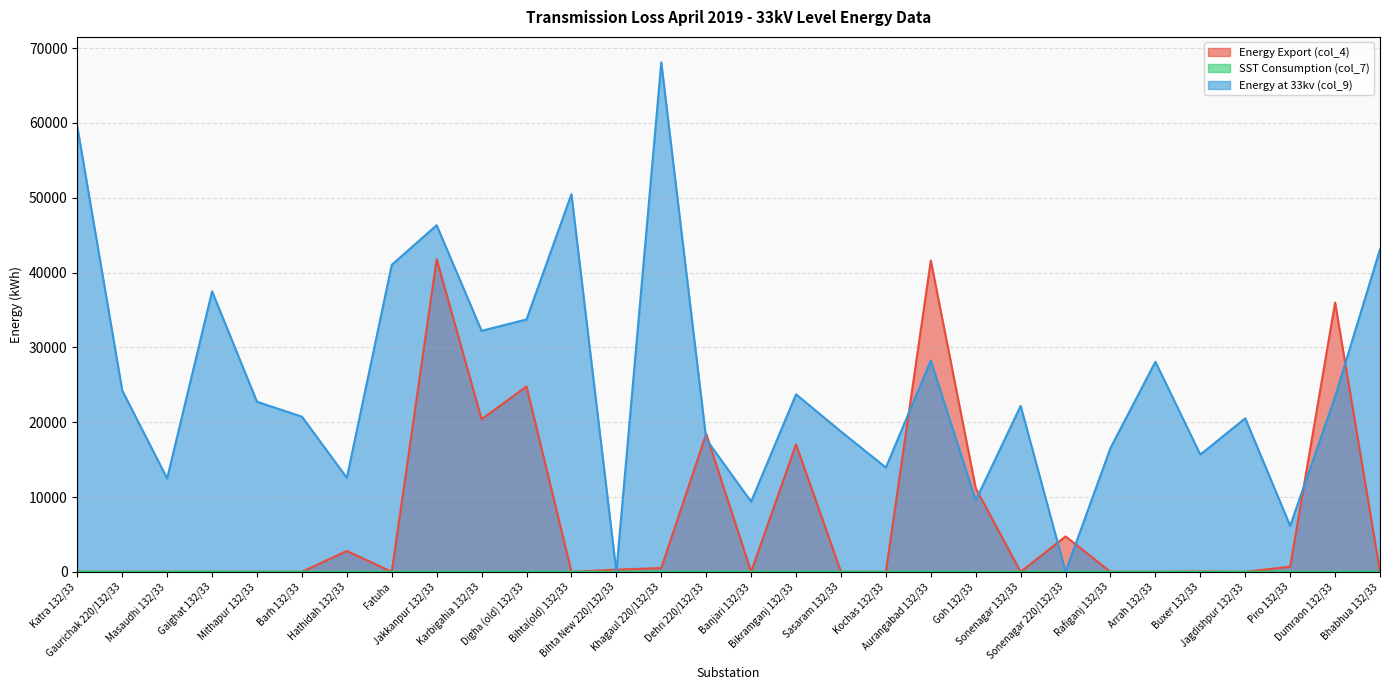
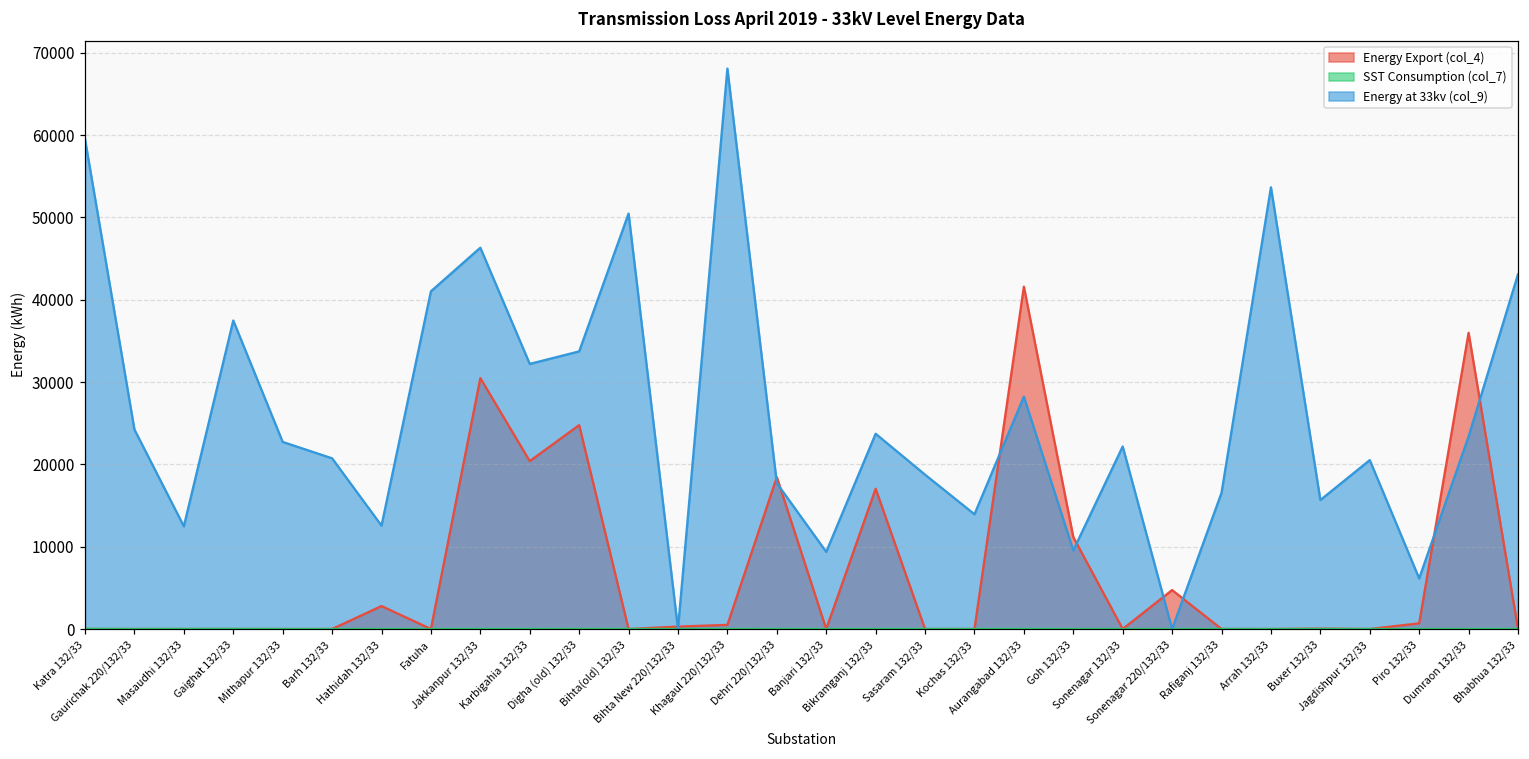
  {
    "Energy Export (col_4)": {
      "Hathidah 132/33": 3000,
-     "Jakkanpur 132/33": 42000,
+     "Jakkanpur 132/33": 30000,
      "Karbigahia 132/33": 20000,
      "Digha (old) 132/33": 25000,
      "Khagaul 220/132/33": 1000,
      "Dehri 220/132/33": 18000,
      "Bikramganj 132/33": 17000,
      "Aurangabad 132/33": 42000,
      "Goh 132/33": 11000,
      "Sonenagar 220/132/33": 5000,
      "Piro 132/33": 1000,
      "Dumraon 132/33": 36000
    },
    "SST Consumption (col_7)": {
      "Hathidah 132/33": 0,
      "Jakkanpur 132/33": 0,
      "Karbigahia 132/33": 0,
      "Digha (old) 132/33": 0,
      "Khagaul 220/132/33": 0,
      "Dehri 220/132/33": 0,
      "Bikramganj 132/33": 0,
      "Aurangabad 132/33": 0,
      "Goh 132/33": 0,
      "Piro 132/33": 0,
      "Dumraon 132/33": 0
    },
    "Energy at 33kv (col_9)": {
      "Katra 132/33": 60000,
      "Gaurichak 220/132/33": 24000,
      "Masaudhi 132/33": 12000,
      "Gaighat 132/33": 37000,
      "Mithapur 132/33": 23000,
      "Barh 132/33": 21000,
      "Hathidah 132/33": 13000,
      "Fatuha": 41000,
      "Jakkanpur 132/33": 46000,
      "Karbigahia 132/33": 32000,
      "Digha (old) 132/33": 34000,
      "Bihta(old) 132/33": 50000,
      "Khagaul 220/132/33": 68000,
      "Dehri 220/132/33": 18000,
      "Banjari 132/33": 9000,
      "Bikramganj 132/33": 24000,
      "Sasaram 132/33": 19000,
      "Kochas 132/33": 14000,
      "Aurangabad 132/33": 28000,
      "Goh 132/33": 10000,
      "Sonenagar 132/33": 22000,
      "Rafiganj 132/33": 17000,
-     "Arrah 132/33": 28000,
+     "Arrah 132/33": 54000,
      "Buxer 132/33": 16000,
      "Jagdishpur 132/33": 21000,
      "Piro 132/33": 6000,
      "Dumraon 132/33": 23000,
      "Bhabhua 132/33": 43000
    }
  }
